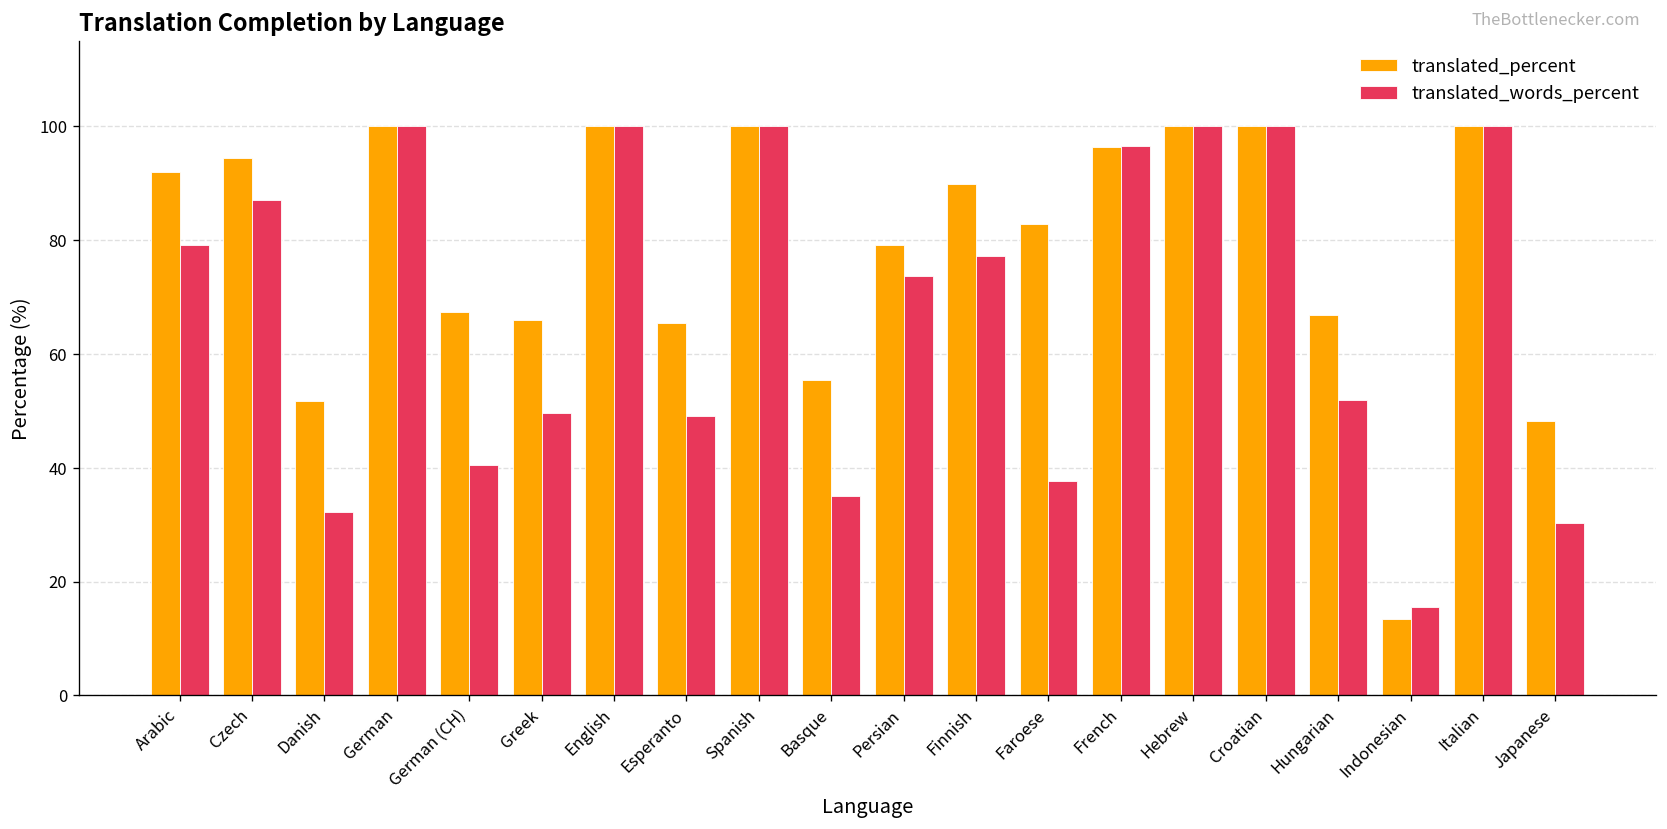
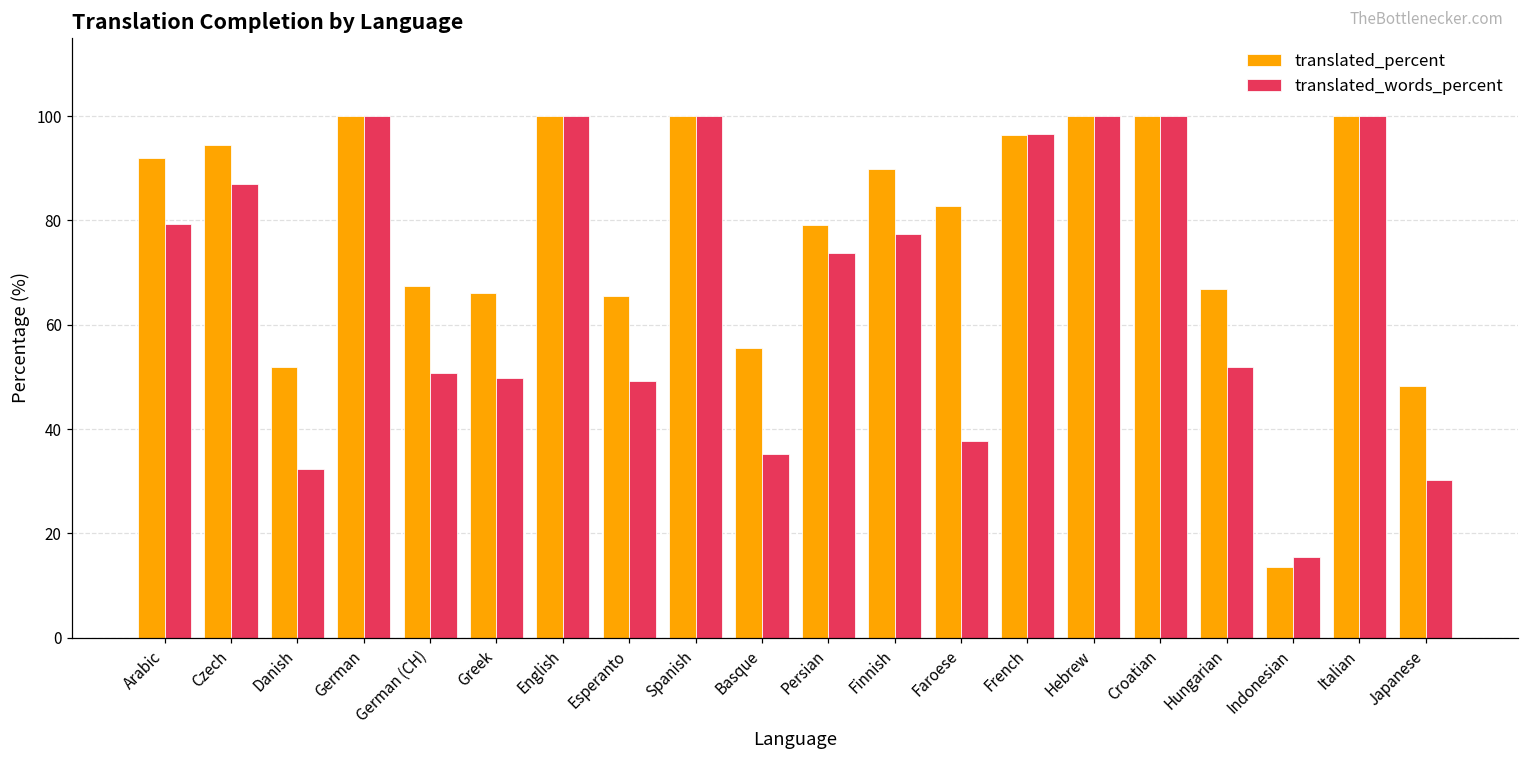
  {
    "translated_percent": {
      "Arabic": 92,
      "Czech": 94,
      "Danish": 52,
      "German": 100,
      "German (CH)": 67,
      "Greek": 66,
      "English": 100,
      "Esperanto": 66,
      "Spanish": 100,
      "Basque": 56,
      "Persian": 79,
      "Finnish": 90,
      "Faroese": 83,
      "French": 96,
      "Hebrew": 100,
      "Croatian": 100,
      "Hungarian": 67,
      "Indonesian": 14,
      "Italian": 100,
      "Japanese": 48
    },
    "translated_words_percent": {
      "Arabic": 79,
      "Czech": 87,
      "Danish": 32,
      "German": 100,
-     "German (CH)": 41,
+     "German (CH)": 51,
      "Greek": 50,
      "English": 100,
      "Esperanto": 49,
      "Spanish": 100,
      "Basque": 35,
      "Persian": 74,
      "Finnish": 77,
      "Faroese": 38,
      "French": 97,
      "Hebrew": 100,
      "Croatian": 100,
      "Hungarian": 52,
      "Indonesian": 16,
      "Italian": 100,
      "Japanese": 30
    }
  }
